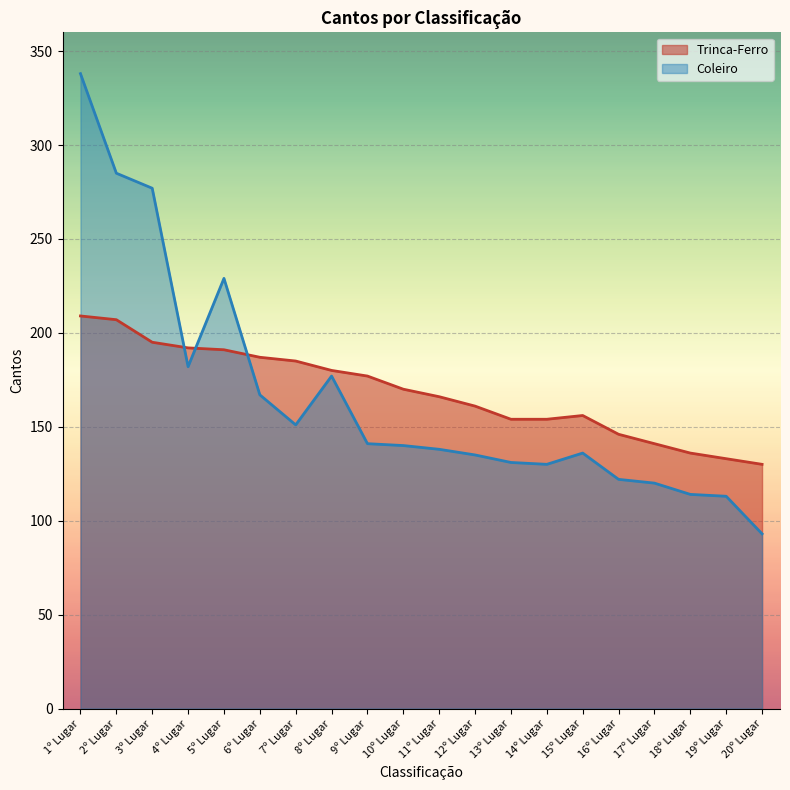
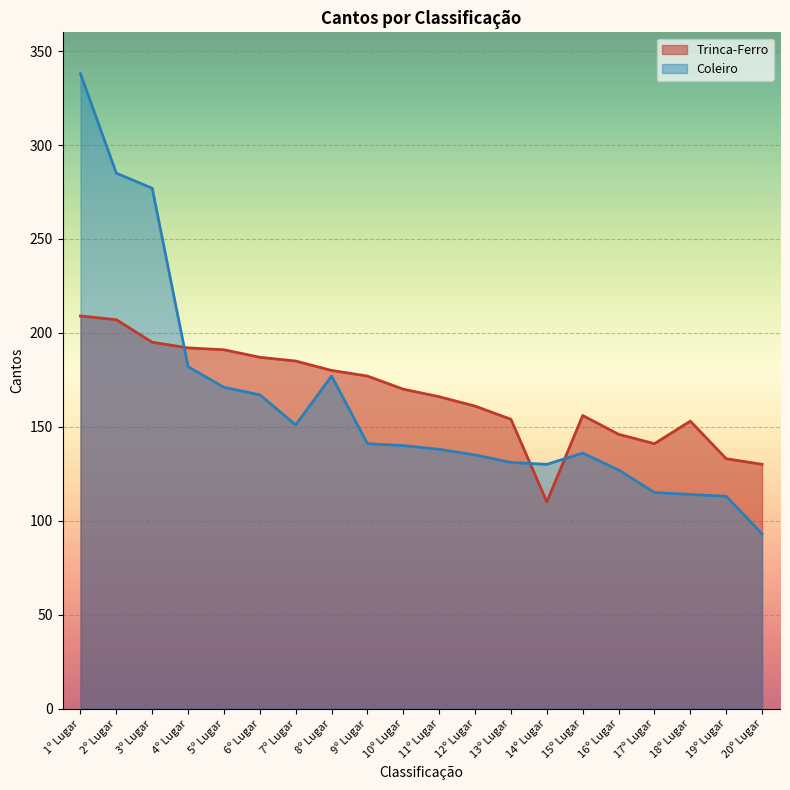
  {
    "Trinca-Ferro": {
      "1º Lugar": 209,
      "2º Lugar": 207,
      "3º Lugar": 195,
      "4º Lugar": 192,
      "5º Lugar": 191,
      "6º Lugar": 187,
      "7º Lugar": 185,
      "8º Lugar": 180,
      "9º Lugar": 177,
      "10º Lugar": 170,
      "11º Lugar": 166,
      "12º Lugar": 161,
      "13º Lugar": 154,
-     "14º Lugar": 154,
+     "14º Lugar": 110,
      "15º Lugar": 156,
      "16º Lugar": 146,
      "17º Lugar": 141,
-     "18º Lugar": 136,
+     "18º Lugar": 153,
      "19º Lugar": 133,
      "20º Lugar": 130
    },
    "Coleiro": {
      "1º Lugar": 338,
      "2º Lugar": 285,
      "3º Lugar": 277,
      "4º Lugar": 182,
-     "5º Lugar": 229,
+     "5º Lugar": 171,
      "6º Lugar": 167,
      "7º Lugar": 151,
      "8º Lugar": 177,
      "9º Lugar": 141,
      "10º Lugar": 140,
      "11º Lugar": 138,
      "12º Lugar": 135,
      "13º Lugar": 131,
      "14º Lugar": 130,
      "15º Lugar": 136,
-     "16º Lugar": 122,
-     "17º Lugar": 120,
+     "16º Lugar": 127,
+     "17º Lugar": 115,
      "18º Lugar": 114,
      "19º Lugar": 113,
      "20º Lugar": 93
    }
  }
